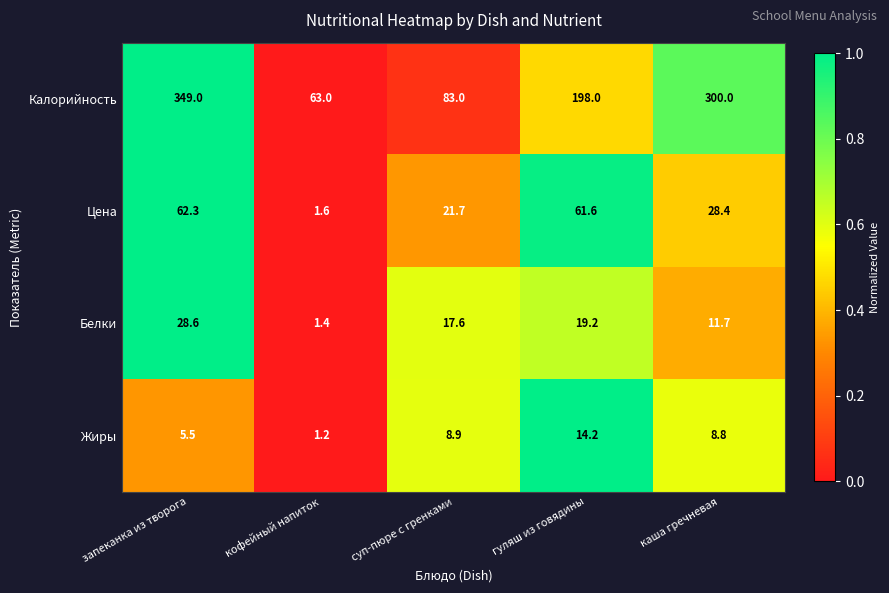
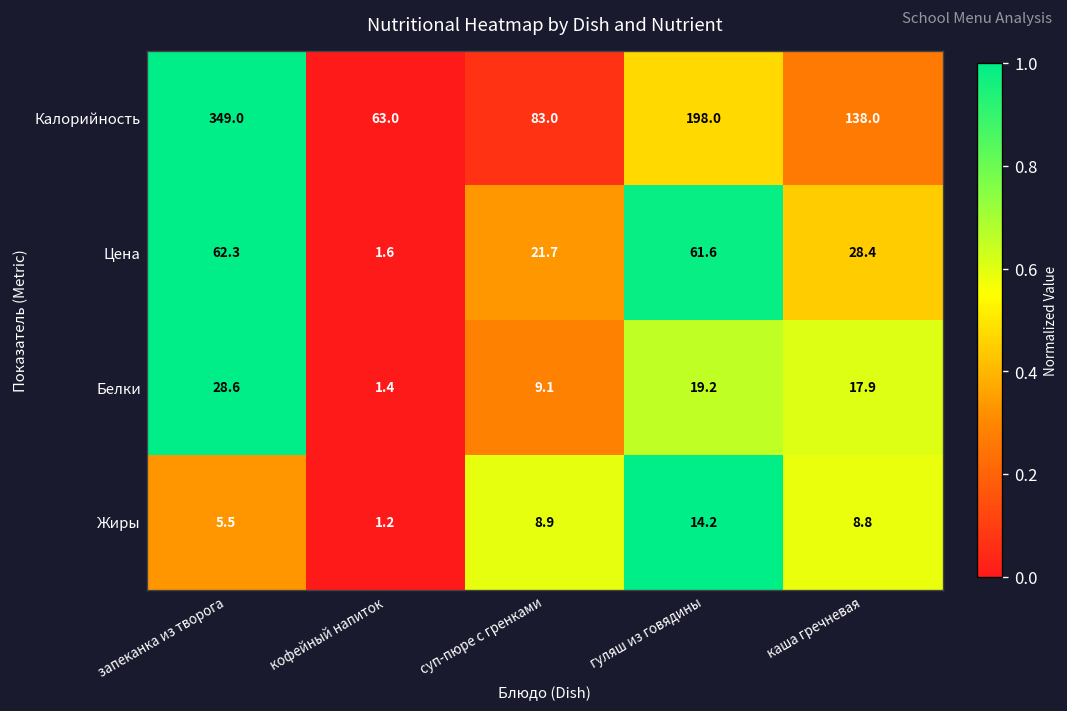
  {
    "Калорийность": {
      "запеканка из творога": 349.0,
      "кофейный напиток": 63.0,
      "суп-пюре с гренками": 83.0,
      "гуляш из говядины": 198.0,
-     "каша гречневая": 300.0
+     "каша гречневая": 138.0
    },
    "Цена": {
      "запеканка из творога": 62.3,
      "кофейный напиток": 1.6,
      "суп-пюре с гренками": 21.7,
      "гуляш из говядины": 61.6,
      "каша гречневая": 28.4
    },
    "Белки": {
      "запеканка из творога": 28.6,
      "кофейный напиток": 1.4,
-     "суп-пюре с гренками": 17.6,
+     "суп-пюре с гренками": 9.1,
      "гуляш из говядины": 19.2,
-     "каша гречневая": 11.7
+     "каша гречневая": 17.9
    },
    "Жиры": {
      "запеканка из творога": 5.5,
      "кофейный напиток": 1.2,
      "суп-пюре с гренками": 8.9,
      "гуляш из говядины": 14.2,
      "каша гречневая": 8.8
    }
  }
